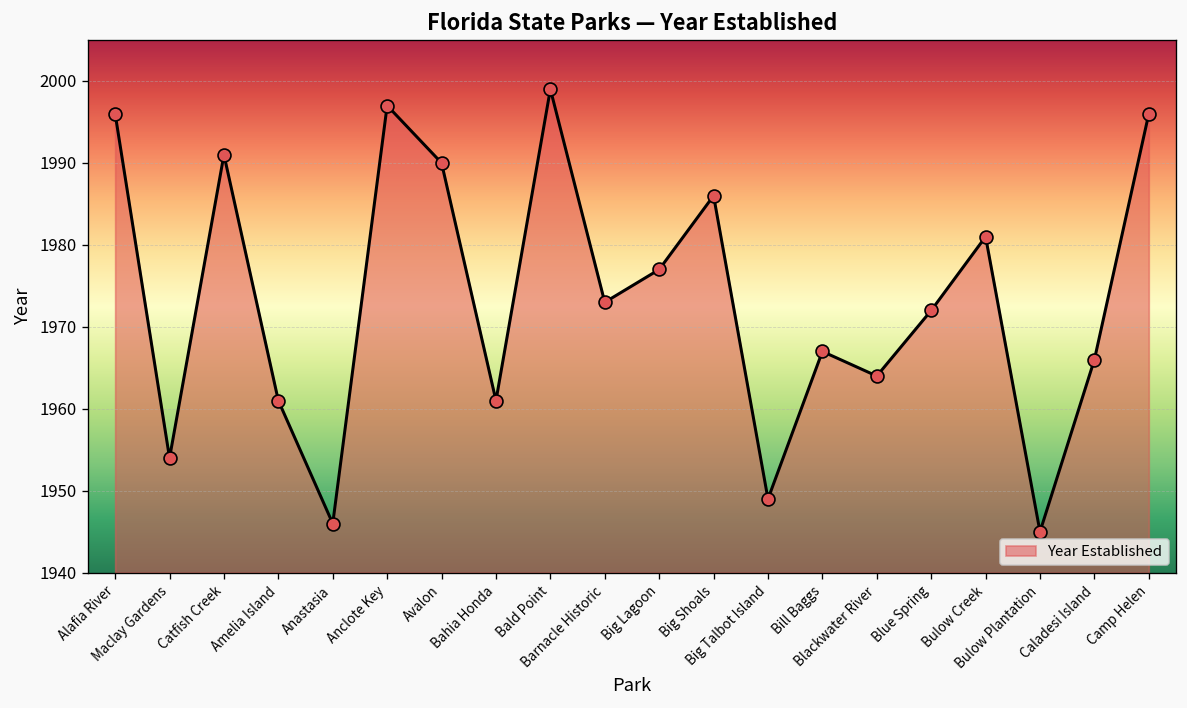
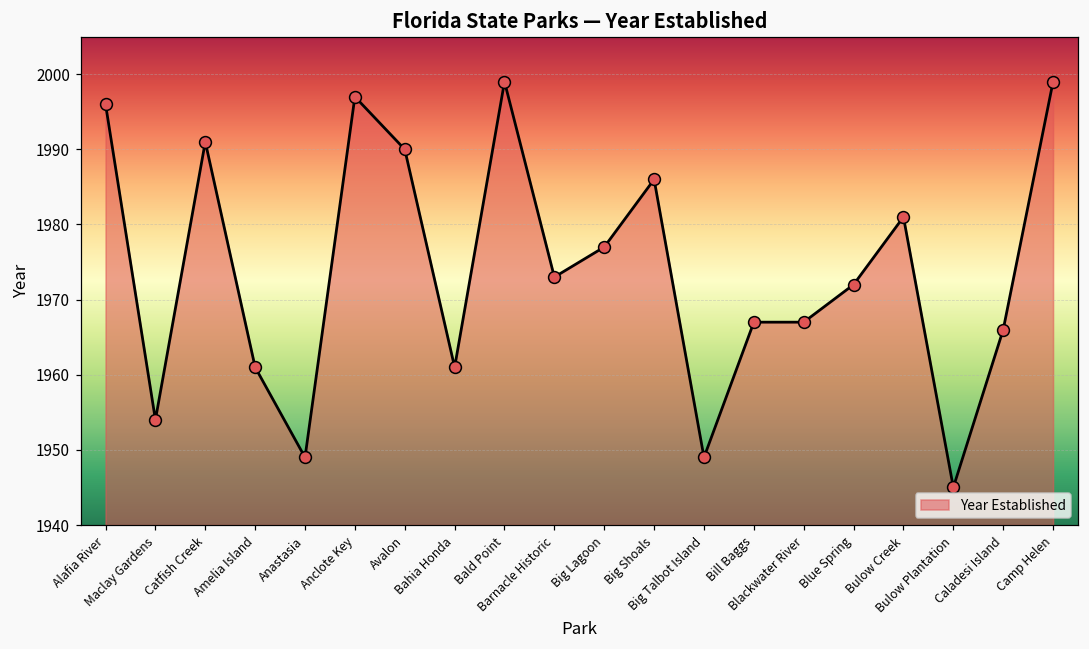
  {
    "Alafia River": 1996,
    "Maclay Gardens": 1954,
    "Catfish Creek": 1991,
    "Amelia Island": 1961,
-   "Anastasia": 1946,
+   "Anastasia": 1949,
    "Anclote Key": 1997,
    "Avalon": 1990,
    "Bahia Honda": 1961,
    "Bald Point": 1999,
    "Barnacle Historic": 1973,
    "Big Lagoon": 1977,
    "Big Shoals": 1986,
    "Big Talbot Island": 1949,
    "Bill Baggs": 1967,
-   "Blackwater River": 1964,
+   "Blackwater River": 1967,
    "Blue Spring": 1972,
    "Bulow Creek": 1981,
    "Bulow Plantation": 1945,
    "Caladesi Island": 1966,
-   "Camp Helen": 1996
+   "Camp Helen": 1999
  }
